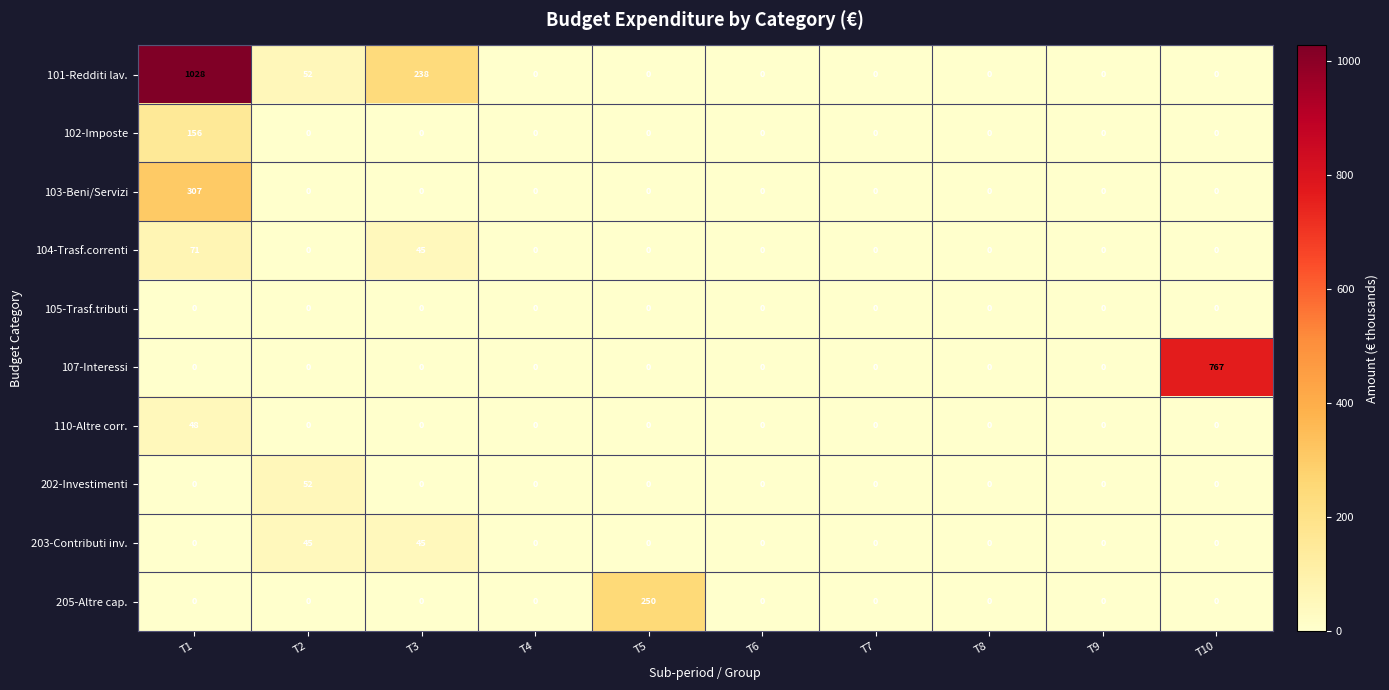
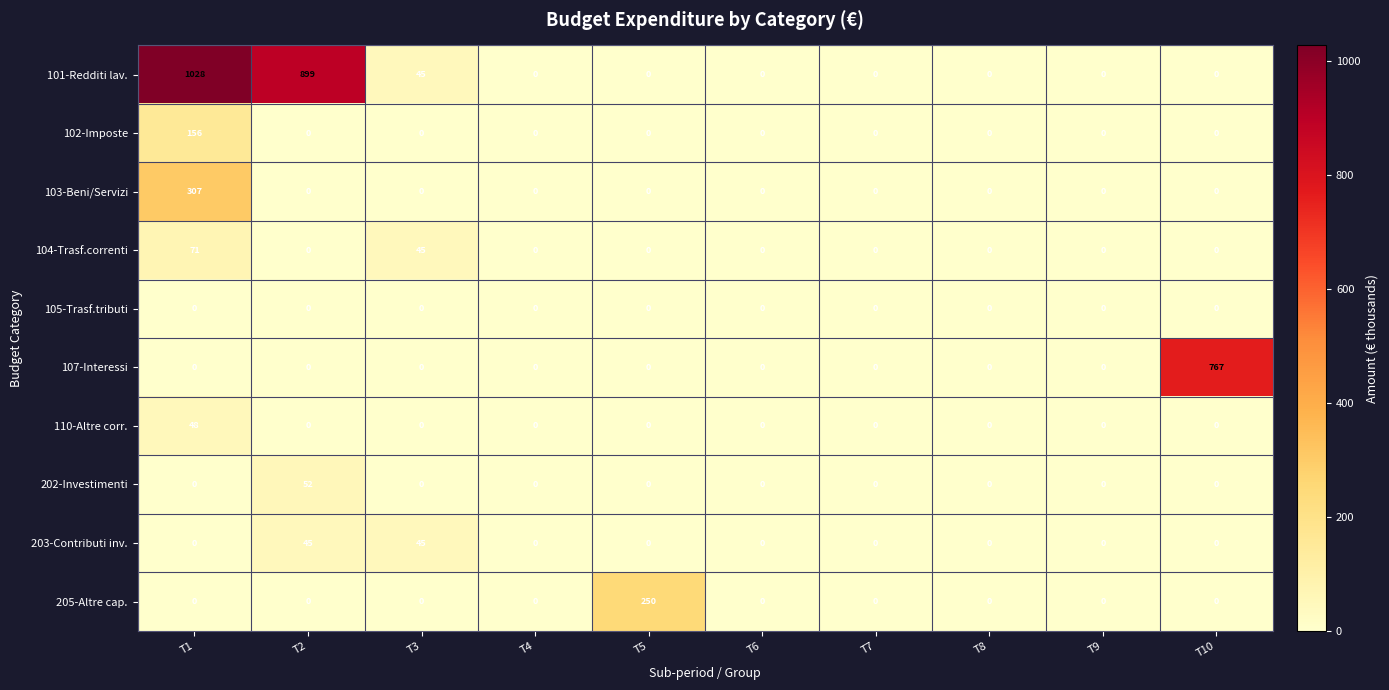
  {
    "101-Redditi lav.": {
      "T1": 1028,
-     "T2": 52,
-     "T3": 238,
+     "T2": 899,
+     "T3": 45,
      "T4": 0,
      "T5": 0,
      "T6": 0,
      "T7": 0,
      "T8": 0,
      "T9": 0,
      "T10": 0
    },
    "102-Imposte": {
      "T1": 156,
      "T2": 0,
      "T3": 0,
      "T4": 0,
      "T5": 0,
      "T6": 0,
      "T7": 0,
      "T8": 0,
      "T9": 0,
      "T10": 0
    },
    "103-Beni/Servizi": {
      "T1": 307,
      "T2": 0,
      "T3": 0,
      "T4": 0,
      "T5": 0,
      "T6": 0,
      "T7": 0,
      "T8": 0,
      "T9": 0,
      "T10": 0
    },
    "104-Trasf.correnti": {
      "T1": 71,
      "T2": 0,
      "T3": 45,
      "T4": 0,
      "T5": 0,
      "T6": 0,
      "T7": 0,
      "T8": 0,
      "T9": 0,
      "T10": 0
    },
    "105-Trasf.tributi": {
      "T1": 0,
      "T2": 0,
      "T3": 0,
      "T4": 0,
      "T5": 0,
      "T6": 0,
      "T7": 0,
      "T8": 0,
      "T9": 0,
      "T10": 0
    },
    "107-Interessi": {
      "T1": 0,
      "T2": 0,
      "T3": 0,
      "T4": 0,
      "T5": 0,
      "T6": 0,
      "T7": 0,
      "T8": 0,
      "T9": 0,
      "T10": 767
    },
    "110-Altre corr.": {
      "T1": 48,
      "T2": 0,
      "T3": 0,
      "T4": 0,
      "T5": 0,
      "T6": 0,
      "T7": 0,
      "T8": 0,
      "T9": 0,
      "T10": 0
    },
    "202-Investimenti": {
      "T1": 0,
      "T2": 52,
      "T3": 0,
      "T4": 0,
      "T5": 0,
      "T6": 0,
      "T7": 0,
      "T8": 0,
      "T9": 0,
      "T10": 0
    },
    "203-Contributi inv.": {
      "T1": 0,
      "T2": 45,
      "T3": 45,
      "T4": 0,
      "T5": 0,
      "T6": 0,
      "T7": 0,
      "T8": 0,
      "T9": 0,
      "T10": 0
    },
    "205-Altre cap.": {
      "T1": 0,
      "T2": 0,
      "T3": 0,
      "T4": 0,
      "T5": 250,
      "T6": 0,
      "T7": 0,
      "T8": 0,
      "T9": 0,
      "T10": 0
    }
  }
